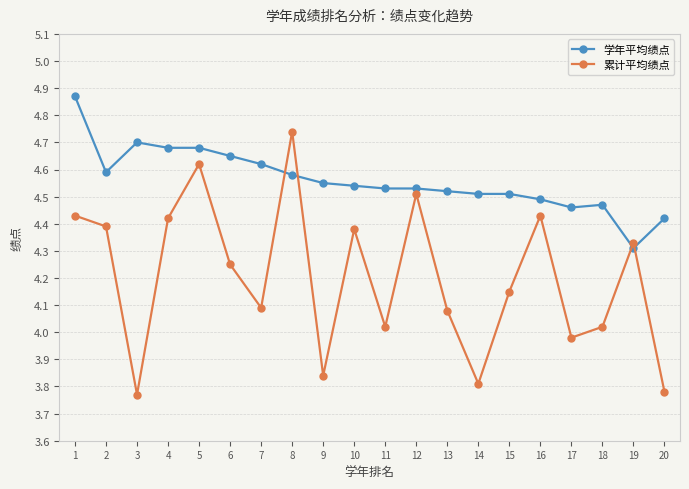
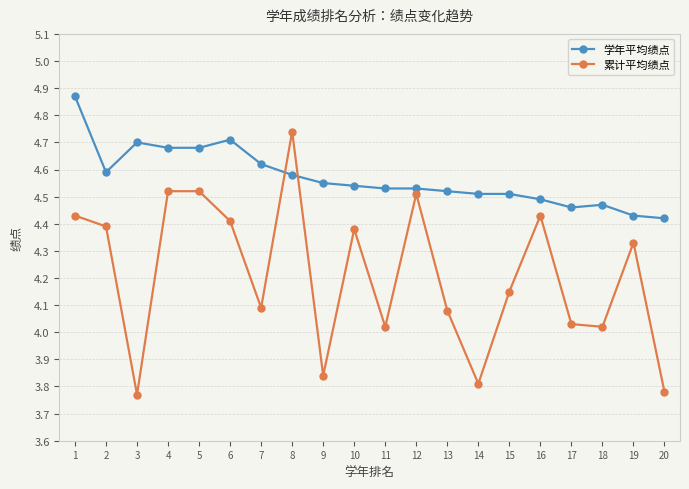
  {
    "学年平均绩点": {
      "1": 4.87,
      "2": 4.59,
      "3": 4.70,
      "4": 4.68,
      "5": 4.68,
-     "6": 4.65,
+     "6": 4.71,
      "7": 4.62,
      "8": 4.58,
      "9": 4.55,
      "10": 4.54,
      "11": 4.53,
      "12": 4.53,
      "13": 4.52,
      "14": 4.51,
      "15": 4.51,
      "16": 4.49,
      "17": 4.46,
      "18": 4.47,
-     "19": 4.31,
+     "19": 4.43,
      "20": 4.42
    },
    "累计平均绩点": {
      "1": 4.43,
      "2": 4.39,
      "3": 3.77,
-     "4": 4.42,
-     "5": 4.62,
-     "6": 4.25,
+     "4": 4.52,
+     "5": 4.52,
+     "6": 4.41,
      "7": 4.09,
      "8": 4.74,
      "9": 3.84,
      "10": 4.38,
      "11": 4.02,
      "12": 4.51,
      "13": 4.08,
      "14": 3.81,
      "15": 4.15,
      "16": 4.43,
-     "17": 3.98,
+     "17": 4.03,
      "18": 4.02,
      "19": 4.33,
      "20": 3.78
    }
  }
